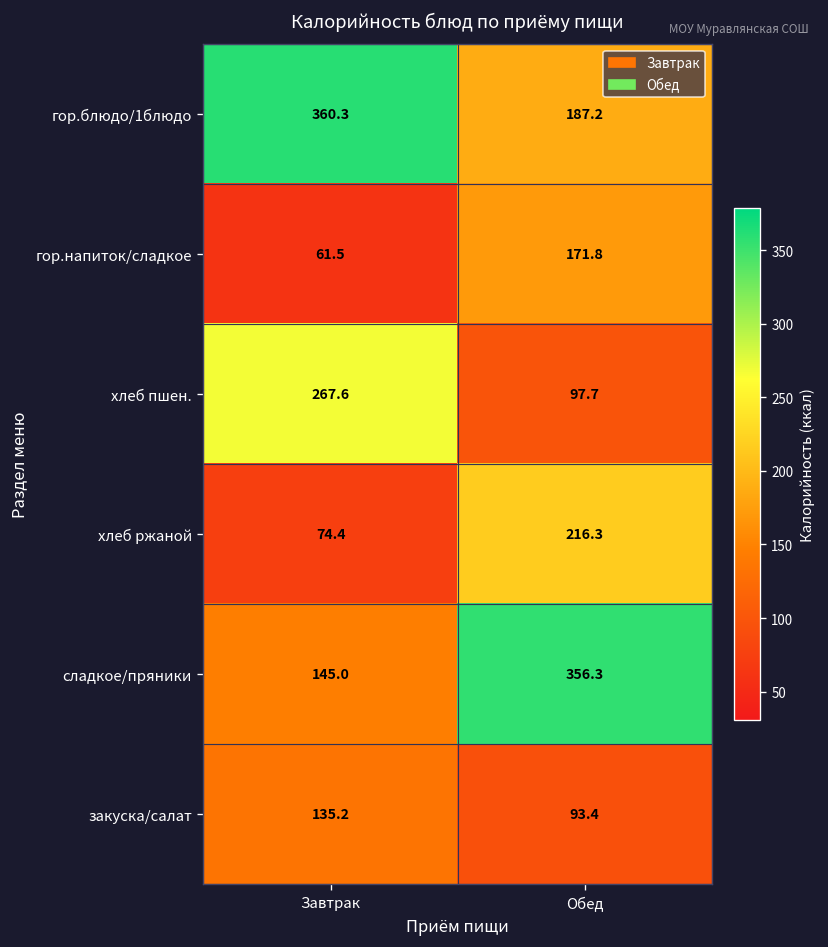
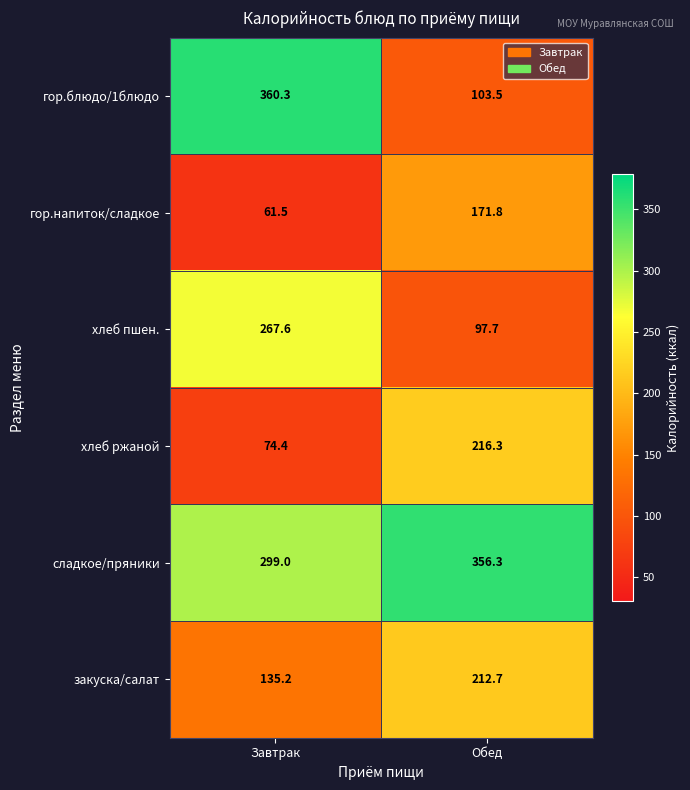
  {
    "гор.блюдо/1блюдо": {
      "Завтрак": 360.3,
-     "Обед": 187.2
+     "Обед": 103.5
    },
    "гор.напиток/сладкое": {
      "Завтрак": 61.5,
      "Обед": 171.8
    },
    "хлеб пшен.": {
      "Завтрак": 267.6,
      "Обед": 97.7
    },
    "хлеб ржаной": {
      "Завтрак": 74.4,
      "Обед": 216.3
    },
    "сладкое/пряники": {
-     "Завтрак": 145.0,
+     "Завтрак": 299.0,
      "Обед": 356.3
    },
    "закуска/салат": {
      "Завтрак": 135.2,
-     "Обед": 93.4
+     "Обед": 212.7
    }
  }
